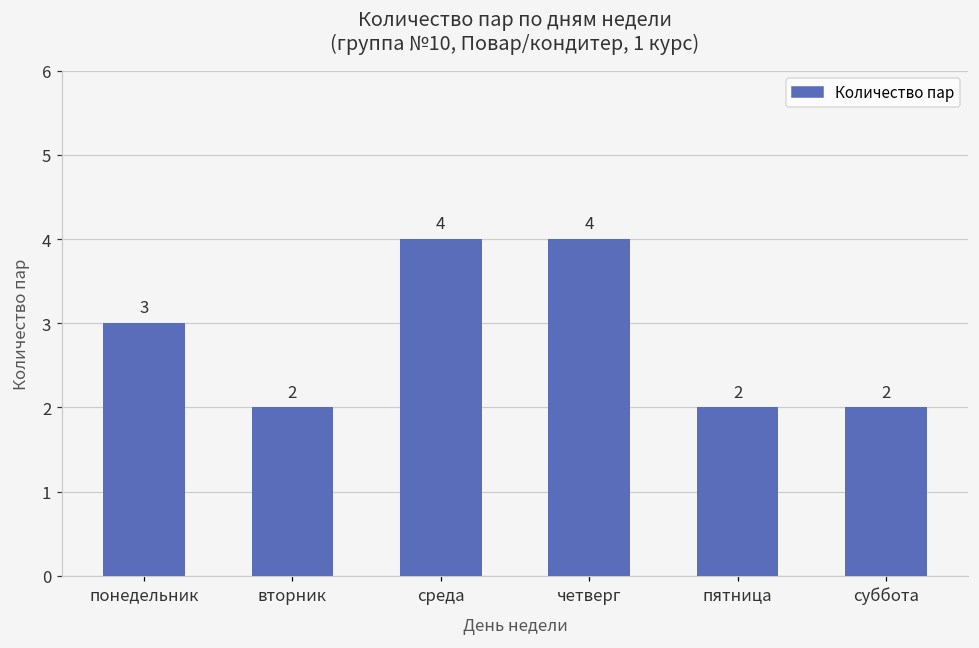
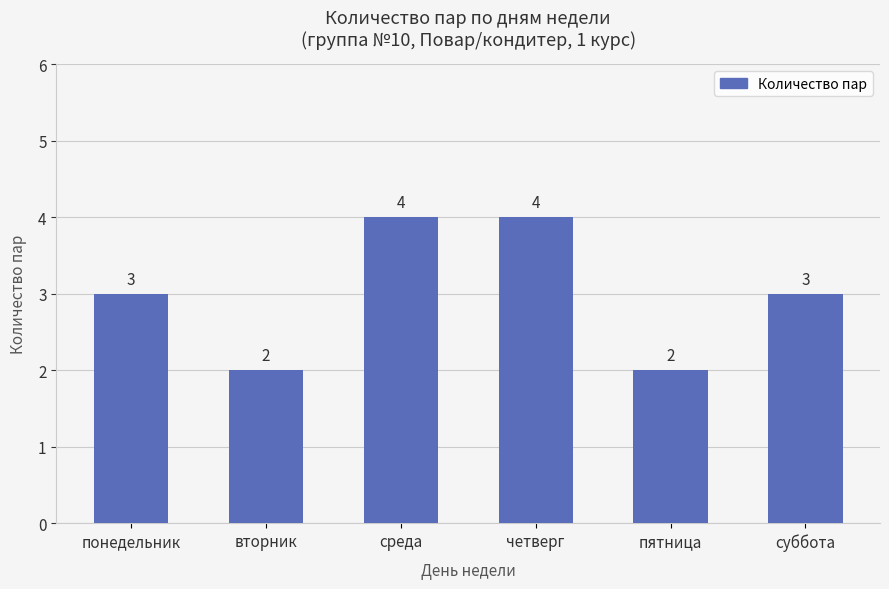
  {
    "понедельник": 3,
    "вторник": 2,
    "среда": 4,
    "четверг": 4,
    "пятница": 2,
-   "суббота": 2
+   "суббота": 3
  }
